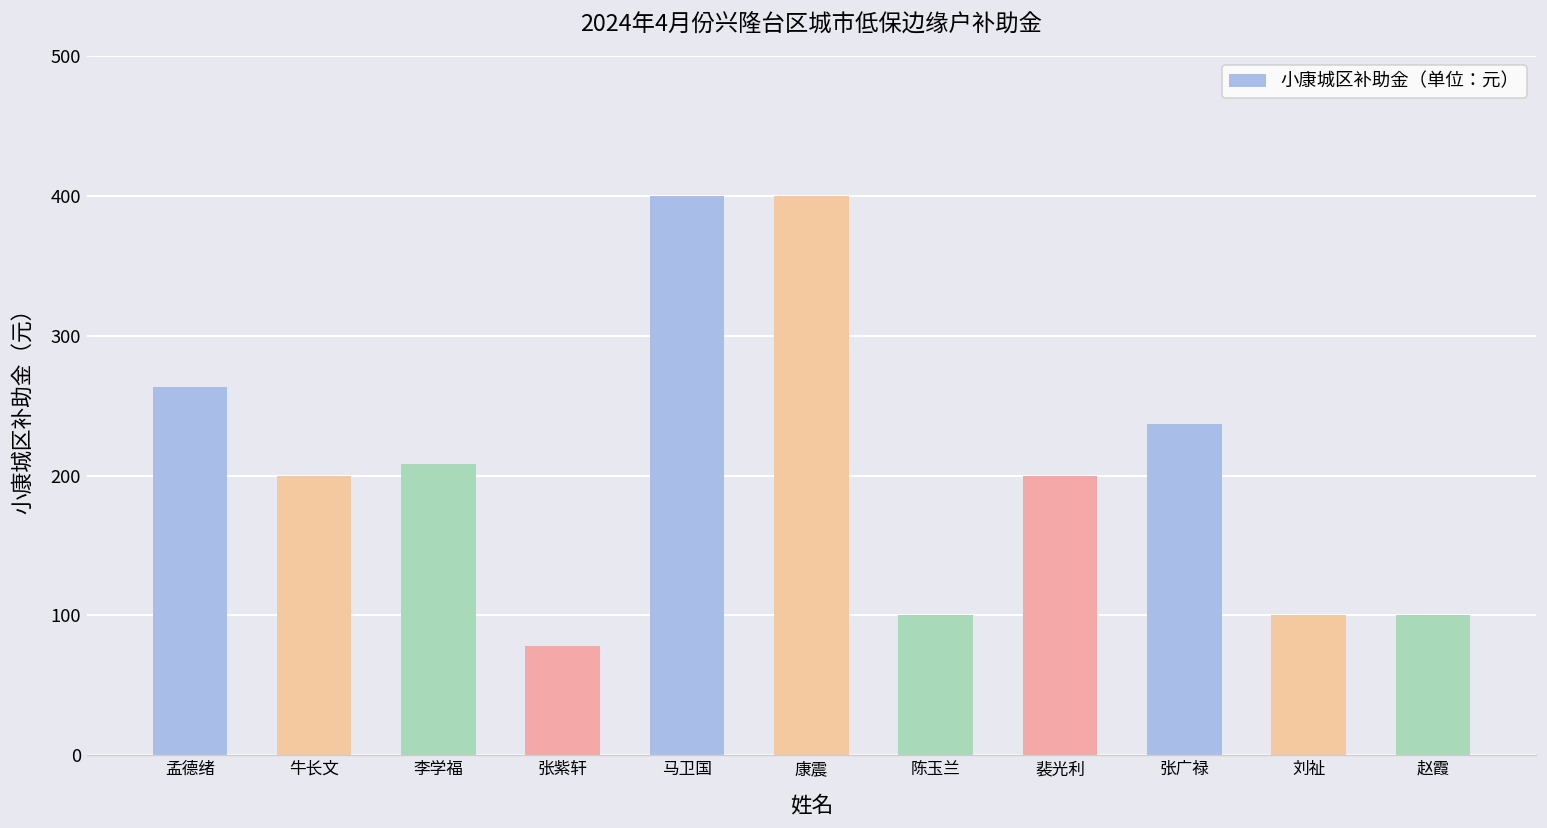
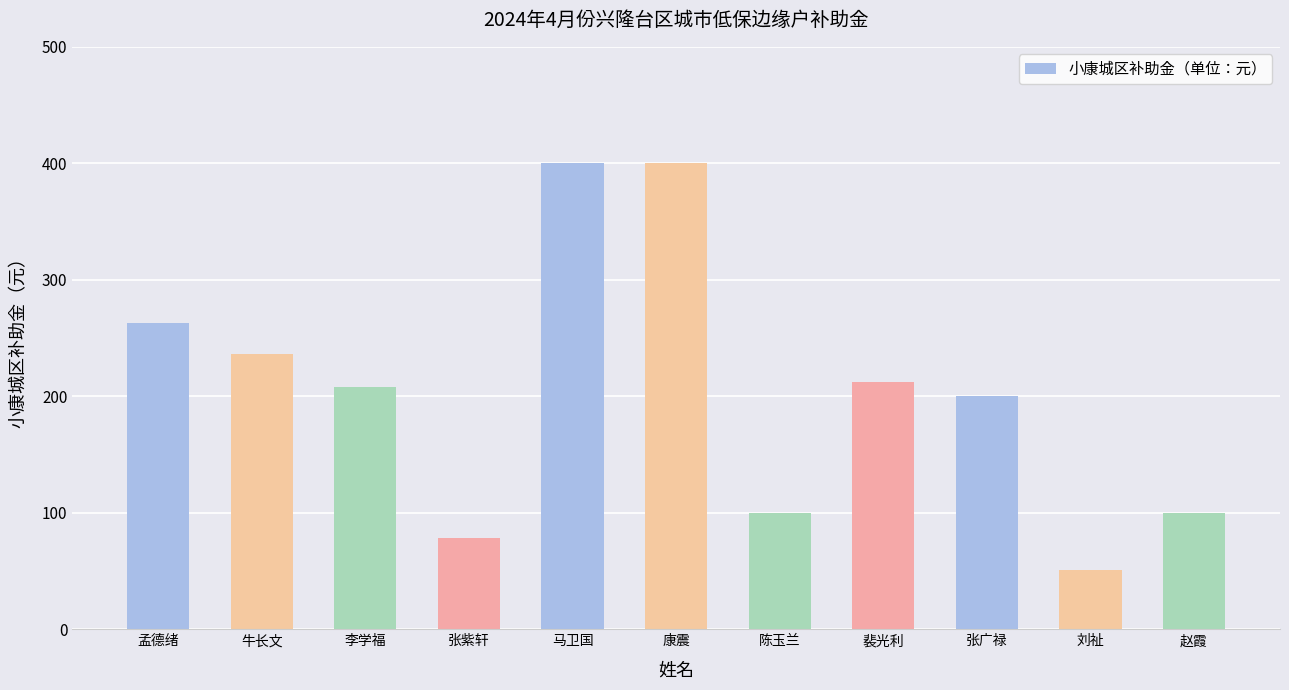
  {
    "孟德绪": 263,
-   "牛长文": 200,
+   "牛长文": 236,
    "李学福": 208,
    "张紫轩": 78,
    "马卫国": 400,
    "康震": 400,
    "陈玉兰": 100,
-   "裴光利": 200,
-   "张广禄": 237,
-   "刘祉": 100,
+   "裴光利": 212,
+   "张广禄": 200,
+   "刘祉": 51,
    "赵霞": 100
  }
